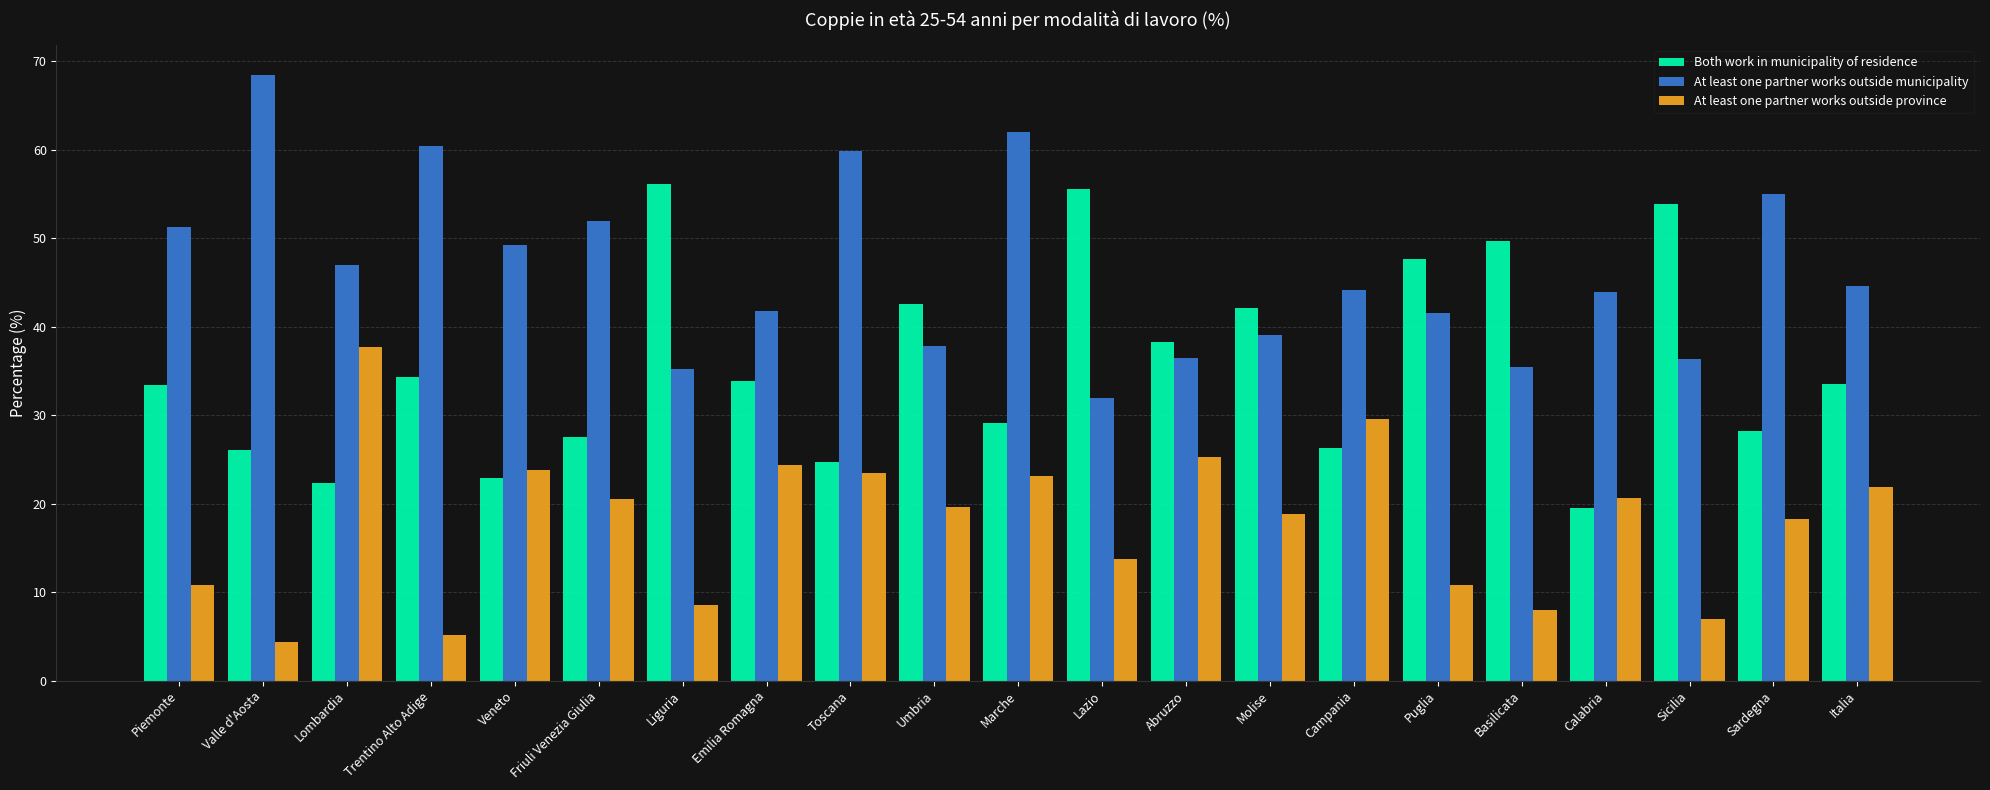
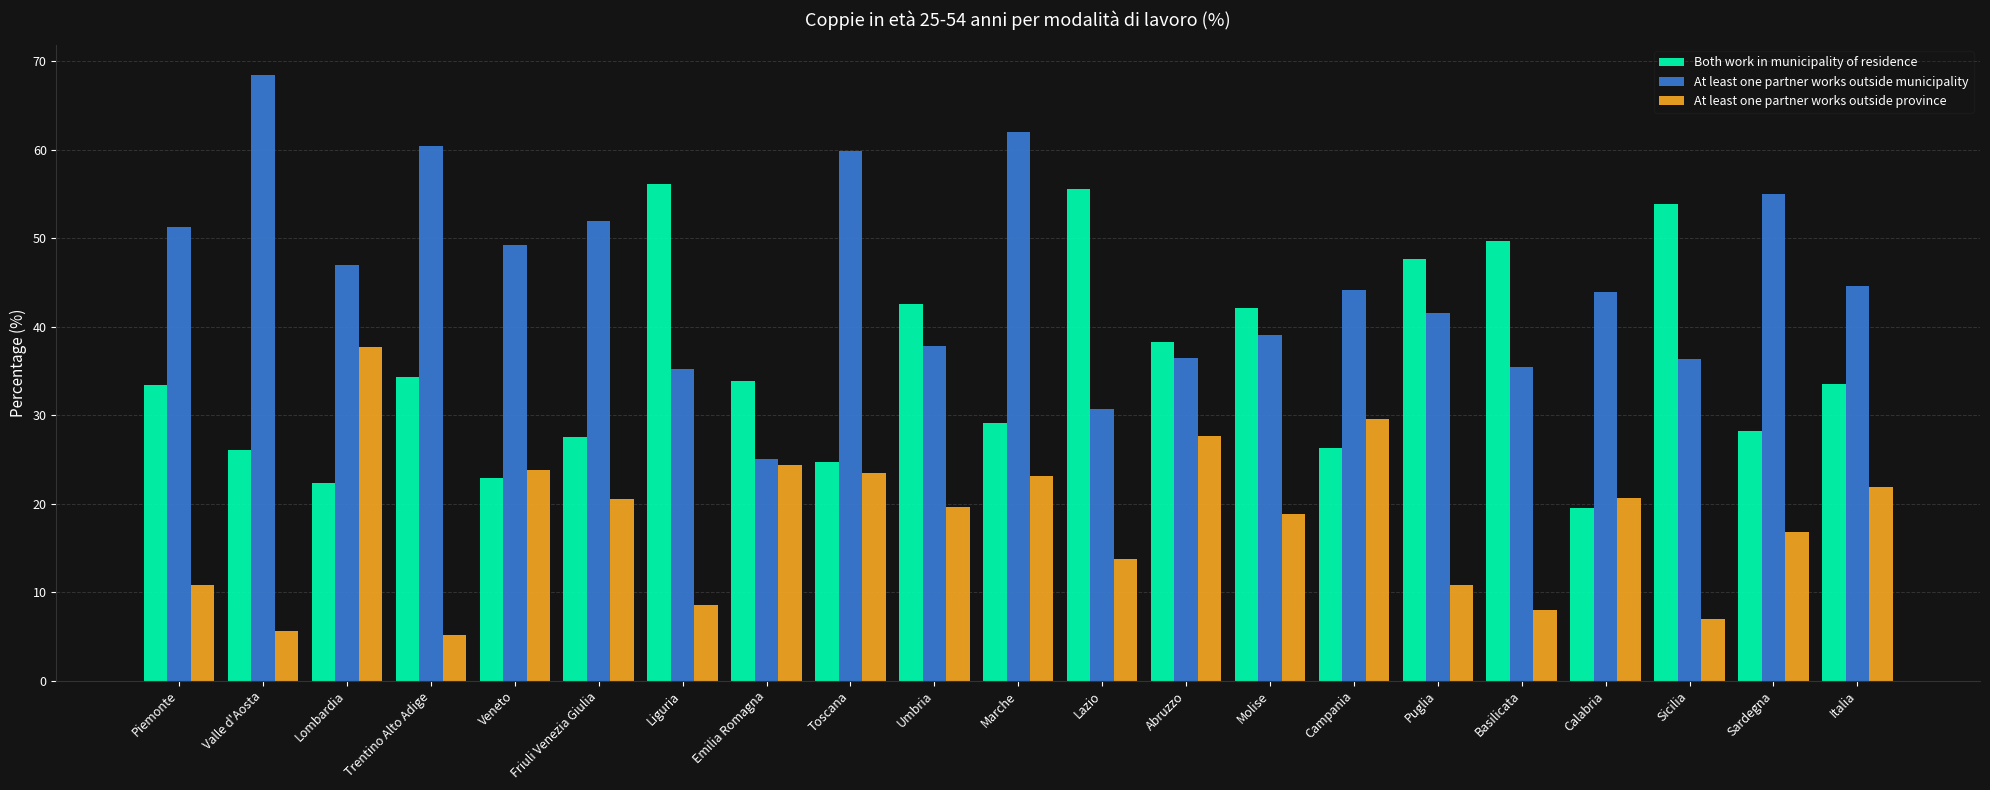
  {
    "Both work in municipality of residence": {
      "Piemonte": 33,
      "Valle d'Aosta": 26,
      "Lombardia": 22,
      "Trentino Alto Adige": 34,
      "Veneto": 23,
      "Friuli Venezia Giulia": 28,
      "Liguria": 56,
      "Emilia Romagna": 34,
      "Toscana": 25,
      "Umbria": 43,
      "Marche": 29,
      "Lazio": 56,
      "Abruzzo": 38,
      "Molise": 42,
      "Campania": 26,
      "Puglia": 48,
      "Basilicata": 50,
      "Calabria": 20,
      "Sicilia": 54,
      "Sardegna": 28,
      "Italia": 34
    },
    "At least one partner works outside municipality": {
      "Piemonte": 51,
      "Valle d'Aosta": 68,
      "Lombardia": 47,
      "Trentino Alto Adige": 60,
      "Veneto": 49,
      "Friuli Venezia Giulia": 52,
      "Liguria": 35,
-     "Emilia Romagna": 42,
+     "Emilia Romagna": 25,
      "Toscana": 60,
      "Umbria": 38,
      "Marche": 62,
-     "Lazio": 32,
+     "Lazio": 31,
      "Abruzzo": 36,
      "Molise": 39,
      "Campania": 44,
      "Puglia": 42,
      "Basilicata": 35,
      "Calabria": 44,
      "Sicilia": 36,
      "Sardegna": 55,
      "Italia": 45
    },
    "At least one partner works outside province": {
      "Piemonte": 11,
-     "Valle d'Aosta": 4,
+     "Valle d'Aosta": 6,
      "Lombardia": 38,
      "Trentino Alto Adige": 5,
      "Veneto": 24,
      "Friuli Venezia Giulia": 21,
      "Liguria": 9,
      "Emilia Romagna": 24,
      "Toscana": 23,
      "Umbria": 20,
      "Marche": 23,
      "Lazio": 14,
-     "Abruzzo": 25,
+     "Abruzzo": 28,
      "Molise": 19,
      "Campania": 30,
      "Puglia": 11,
      "Basilicata": 8,
      "Calabria": 21,
      "Sicilia": 7,
-     "Sardegna": 18,
+     "Sardegna": 17,
      "Italia": 22
    }
  }
